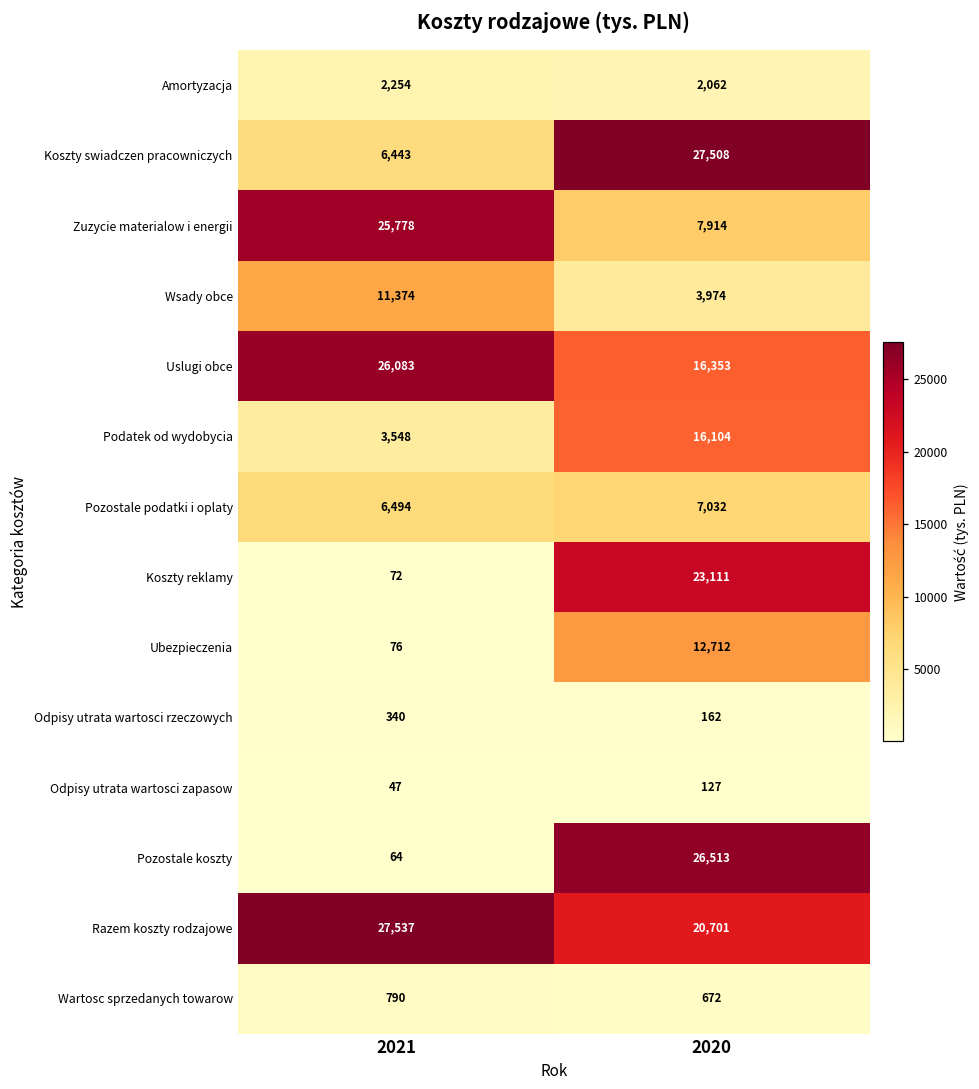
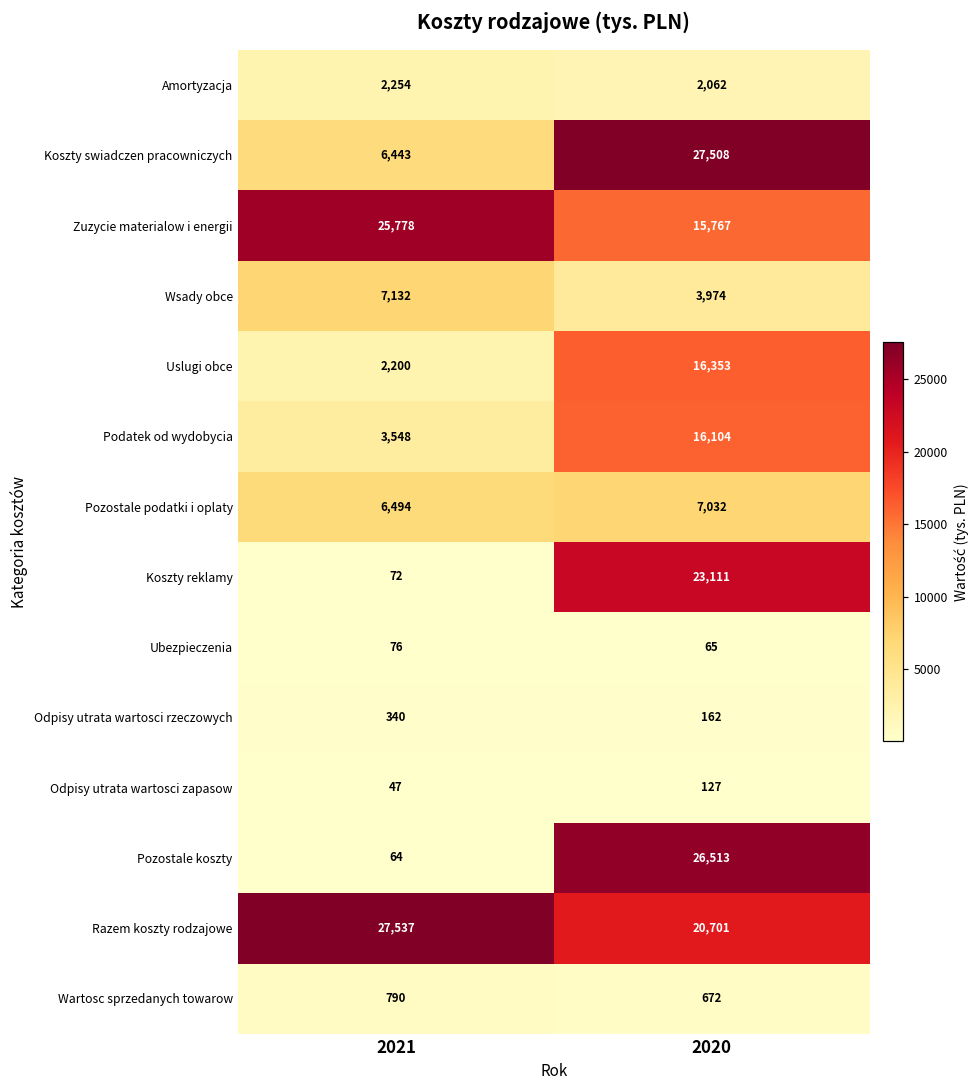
  {
    "Amortyzacja": {
      "2021": "2,254",
      "2020": "2,062"
    },
    "Koszty swiadczen pracowniczych": {
      "2021": "6,443",
      "2020": "27,508"
    },
    "Zuzycie materialow i energii": {
      "2021": "25,778",
-     "2020": "7,914"
+     "2020": "15,767"
    },
    "Wsady obce": {
-     "2021": "11,374",
+     "2021": "7,132",
      "2020": "3,974"
    },
    "Uslugi obce": {
-     "2021": "26,083",
+     "2021": "2,200",
      "2020": "16,353"
    },
    "Podatek od wydobycia": {
      "2021": "3,548",
      "2020": "16,104"
    },
    "Pozostale podatki i oplaty": {
      "2021": "6,494",
      "2020": "7,032"
    },
    "Koszty reklamy": {
      "2021": "72",
      "2020": "23,111"
    },
    "Ubezpieczenia": {
      "2021": "76",
-     "2020": "12,712"
+     "2020": "65"
    },
    "Odpisy utrata wartosci rzeczowych": {
      "2021": "340",
      "2020": "162"
    },
    "Odpisy utrata wartosci zapasow": {
      "2021": "47",
      "2020": "127"
    },
    "Pozostale koszty": {
      "2021": "64",
      "2020": "26,513"
    },
    "Razem koszty rodzajowe": {
      "2021": "27,537",
      "2020": "20,701"
    },
    "Wartosc sprzedanych towarow": {
      "2021": "790",
      "2020": "672"
    }
  }
